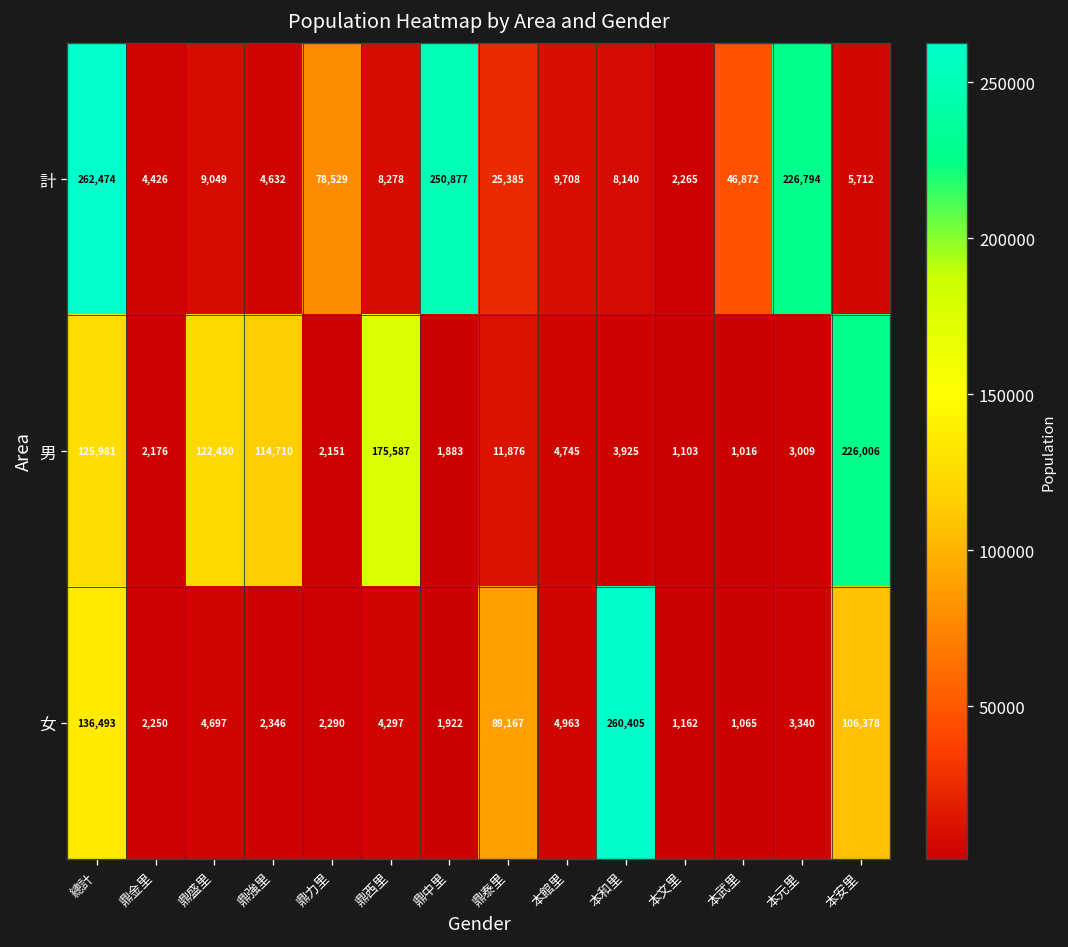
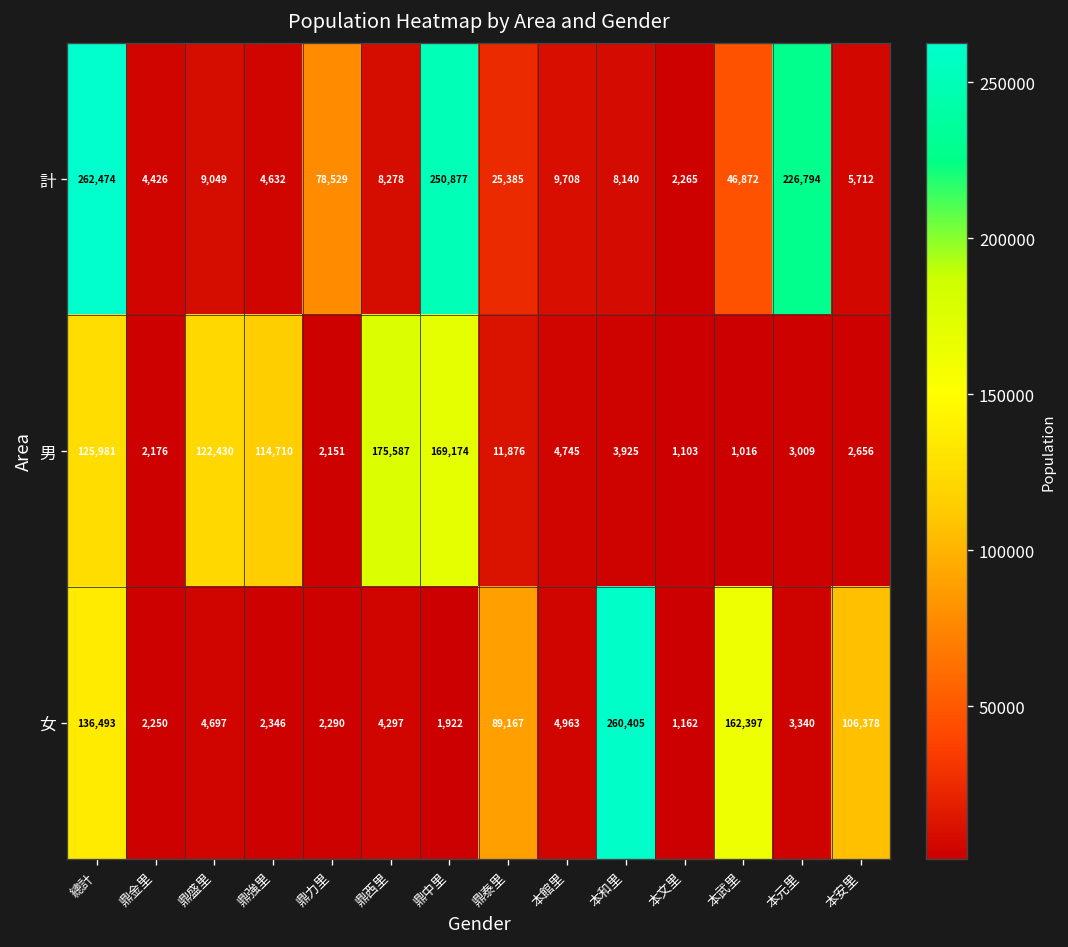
  {
    "計": {
      "總計": "262,474",
      "鼎金里": "4,426",
      "鼎盛里": "9,049",
      "鼎強里": "4,632",
      "鼎力里": "78,529",
      "鼎西里": "8,278",
      "鼎中里": "250,877",
      "鼎泰里": "25,385",
      "本館里": "9,708",
      "本和里": "8,140",
      "本文里": "2,265",
      "本武里": "46,872",
      "本元里": "226,794",
      "本安里": "5,712"
    },
    "男": {
      "總計": "125,981",
      "鼎金里": "2,176",
      "鼎盛里": "122,430",
      "鼎強里": "114,710",
      "鼎力里": "2,151",
      "鼎西里": "175,587",
-     "鼎中里": "1,883",
+     "鼎中里": "169,174",
      "鼎泰里": "11,876",
      "本館里": "4,745",
      "本和里": "3,925",
      "本文里": "1,103",
      "本武里": "1,016",
      "本元里": "3,009",
-     "本安里": "226,006"
+     "本安里": "2,656"
    },
    "女": {
      "總計": "136,493",
      "鼎金里": "2,250",
      "鼎盛里": "4,697",
      "鼎強里": "2,346",
      "鼎力里": "2,290",
      "鼎西里": "4,297",
      "鼎中里": "1,922",
      "鼎泰里": "89,167",
      "本館里": "4,963",
      "本和里": "260,405",
      "本文里": "1,162",
-     "本武里": "1,065",
+     "本武里": "162,397",
      "本元里": "3,340",
      "本安里": "106,378"
    }
  }
